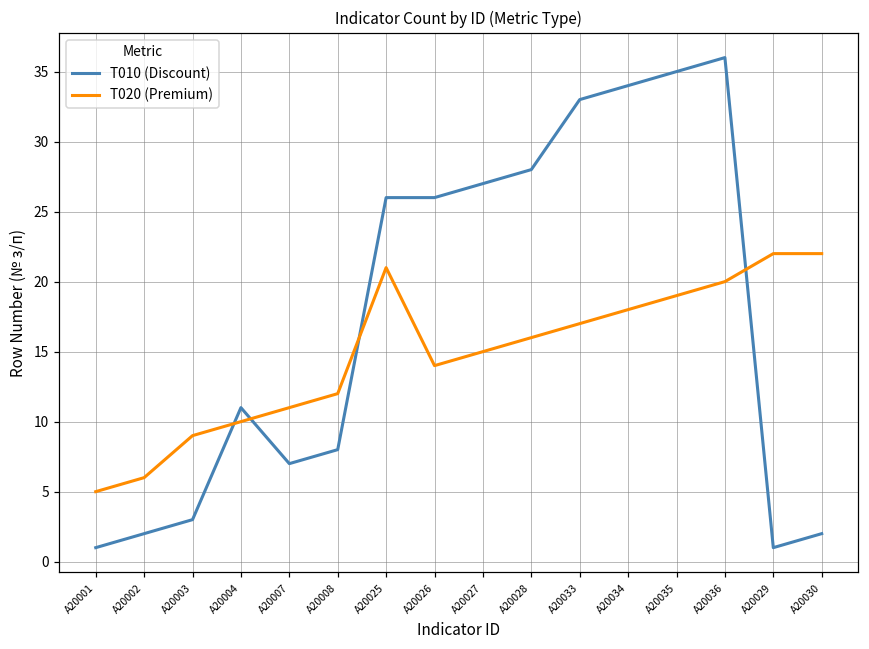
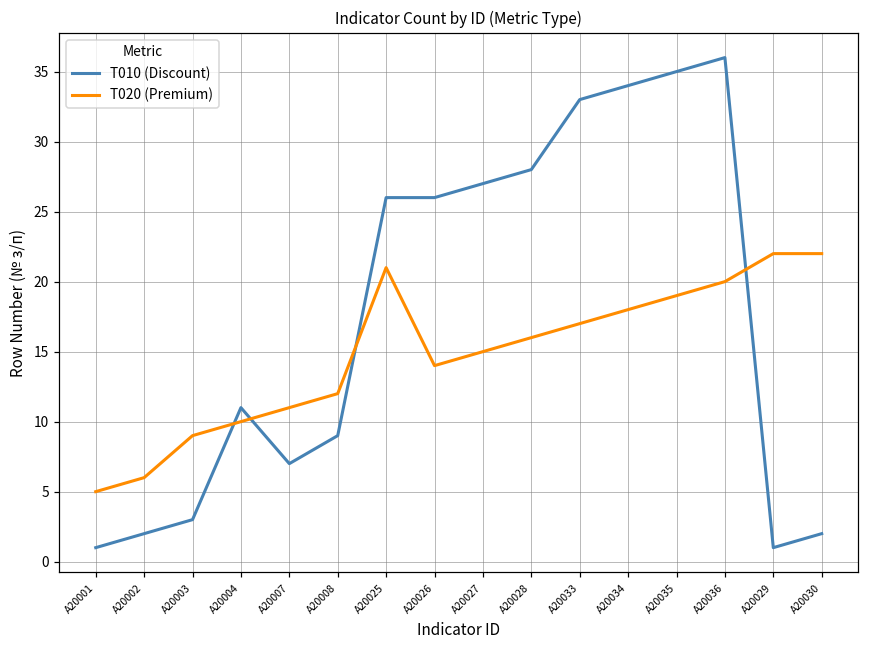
  {
    "T010 (Discount)": {
      "A20001": 1,
      "A20002": 2,
      "A20003": 3,
      "A20004": 11,
      "A20007": 7,
-     "A20008": 8,
+     "A20008": 9,
      "A20025": 26,
      "A20026": 26,
      "A20027": 27,
      "A20028": 28,
      "A20033": 33,
      "A20034": 34,
      "A20035": 35,
      "A20036": 36,
      "A20029": 1,
      "A20030": 2
    },
    "T020 (Premium)": {
      "A20001": 5,
      "A20002": 6,
      "A20003": 9,
      "A20004": 10,
      "A20007": 11,
      "A20008": 12,
      "A20025": 21,
      "A20026": 14,
      "A20027": 15,
      "A20028": 16,
      "A20033": 17,
      "A20034": 18,
      "A20035": 19,
      "A20036": 20,
      "A20029": 22,
      "A20030": 22
    }
  }
